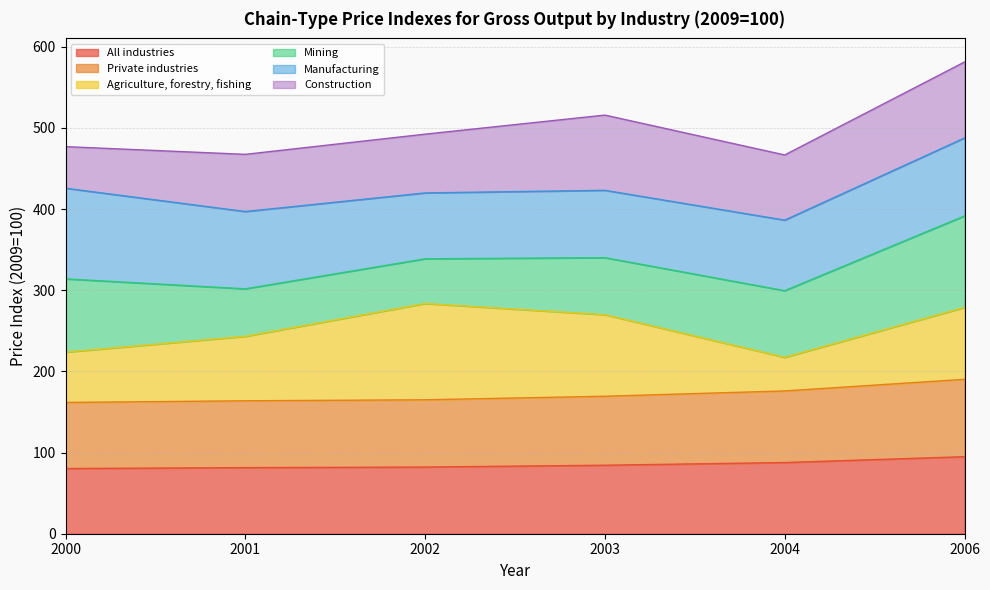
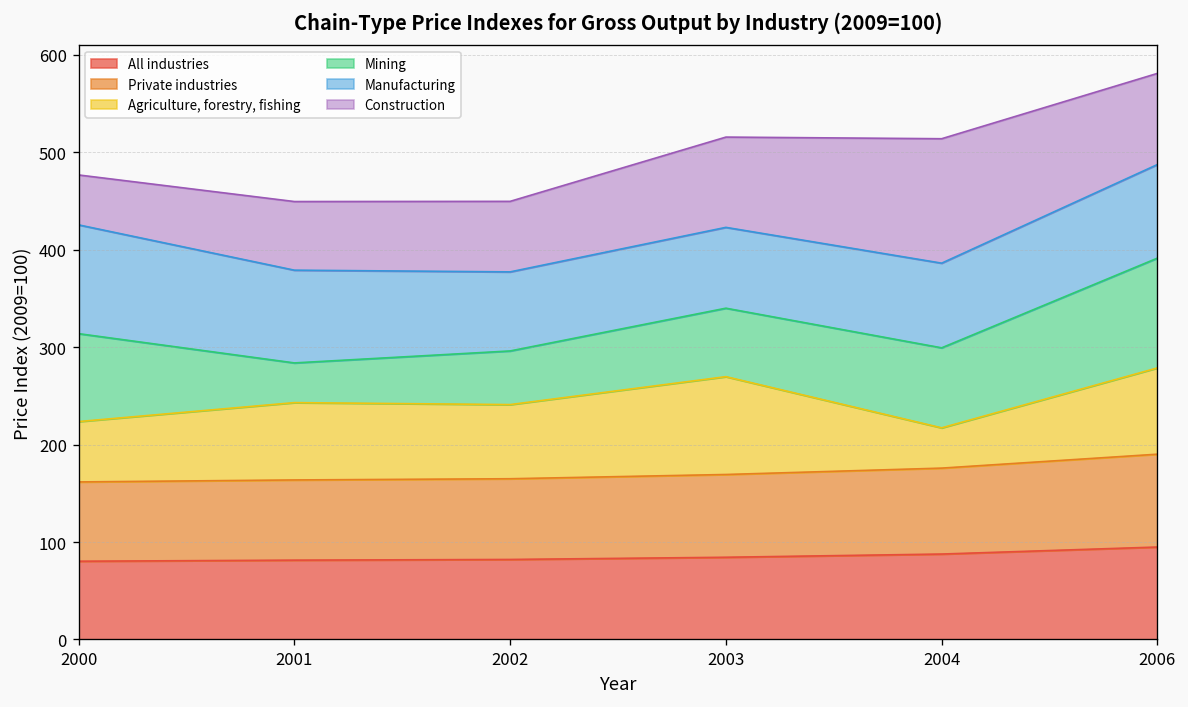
  {
    "Agriculture, forestry, fishing": {
      "2000": 60,
      "2001": 80,
-     "2002": 120,
+     "2002": 80,
      "2003": 100,
      "2004": 40,
      "2006": 90
    },
    "Mining": {
      "2000": 90,
-     "2001": 60,
+     "2001": 40,
      "2002": 60,
      "2003": 70,
      "2004": 80,
      "2006": 110
    },
    "Manufacturing": {
      "2000": 110,
      "2001": 100,
      "2002": 80,
      "2003": 80,
      "2004": 90,
      "2006": 100
    },
    "Construction": {
      "2000": 50,
      "2001": 70,
      "2002": 70,
      "2003": 90,
-     "2004": 80,
+     "2004": 130,
      "2006": 90
    }
  }
